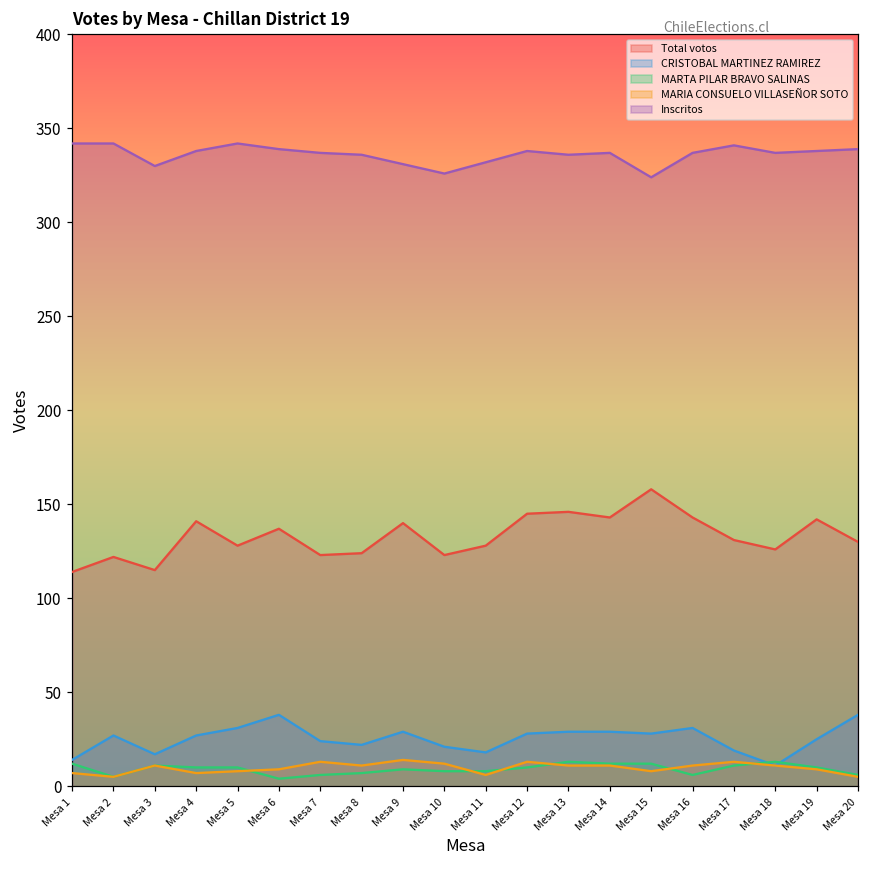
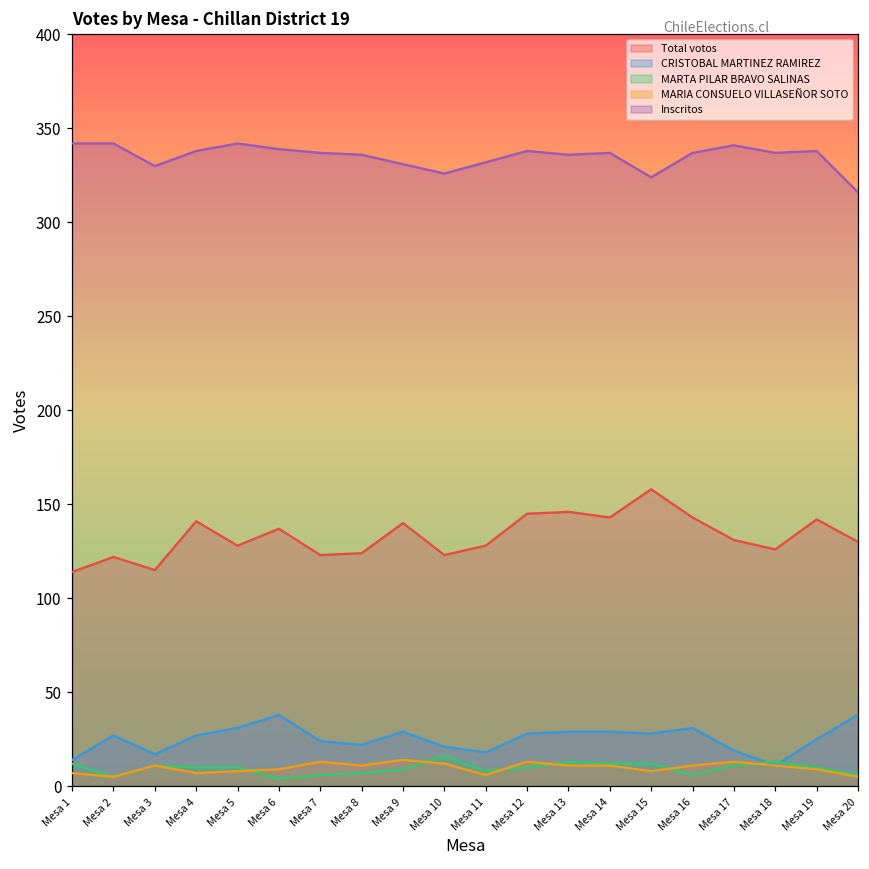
  {
    "CRISTOBAL MARTINEZ RAMIREZ": {
      "Mesa 1": 14,
      "Mesa 2": 27,
      "Mesa 3": 17,
      "Mesa 4": 27,
      "Mesa 5": 31,
      "Mesa 6": 38,
      "Mesa 7": 24,
      "Mesa 8": 22,
      "Mesa 9": 29,
      "Mesa 10": 21,
      "Mesa 11": 18,
      "Mesa 12": 28,
      "Mesa 13": 29,
      "Mesa 14": 29,
      "Mesa 15": 28,
      "Mesa 16": 31,
      "Mesa 17": 19,
      "Mesa 19": 25,
      "Mesa 20": 38
    },
    "MARTA PILAR BRAVO SALINAS": {
      "Mesa 1": 12,
      "Mesa 4": 10,
      "Mesa 5": 10,
      "Mesa 6": 4,
      "Mesa 7": 6,
      "Mesa 8": 7,
      "Mesa 9": 9,
-     "Mesa 10": 8,
+     "Mesa 10": 16,
      "Mesa 11": 8,
      "Mesa 12": 10,
      "Mesa 13": 13,
      "Mesa 15": 12,
      "Mesa 16": 6,
      "Mesa 17": 11,
      "Mesa 18": 13
    },
    "Inscritos": {
      "Mesa 1": 342,
      "Mesa 2": 342,
      "Mesa 3": 330,
      "Mesa 4": 338,
      "Mesa 5": 342,
      "Mesa 6": 339,
      "Mesa 7": 337,
      "Mesa 8": 336,
      "Mesa 9": 331,
      "Mesa 10": 326,
      "Mesa 11": 332,
      "Mesa 12": 338,
      "Mesa 13": 336,
      "Mesa 14": 337,
      "Mesa 15": 324,
      "Mesa 16": 337,
      "Mesa 17": 341,
      "Mesa 18": 337,
      "Mesa 19": 338,
-     "Mesa 20": 339
+     "Mesa 20": 316
    }
  }
